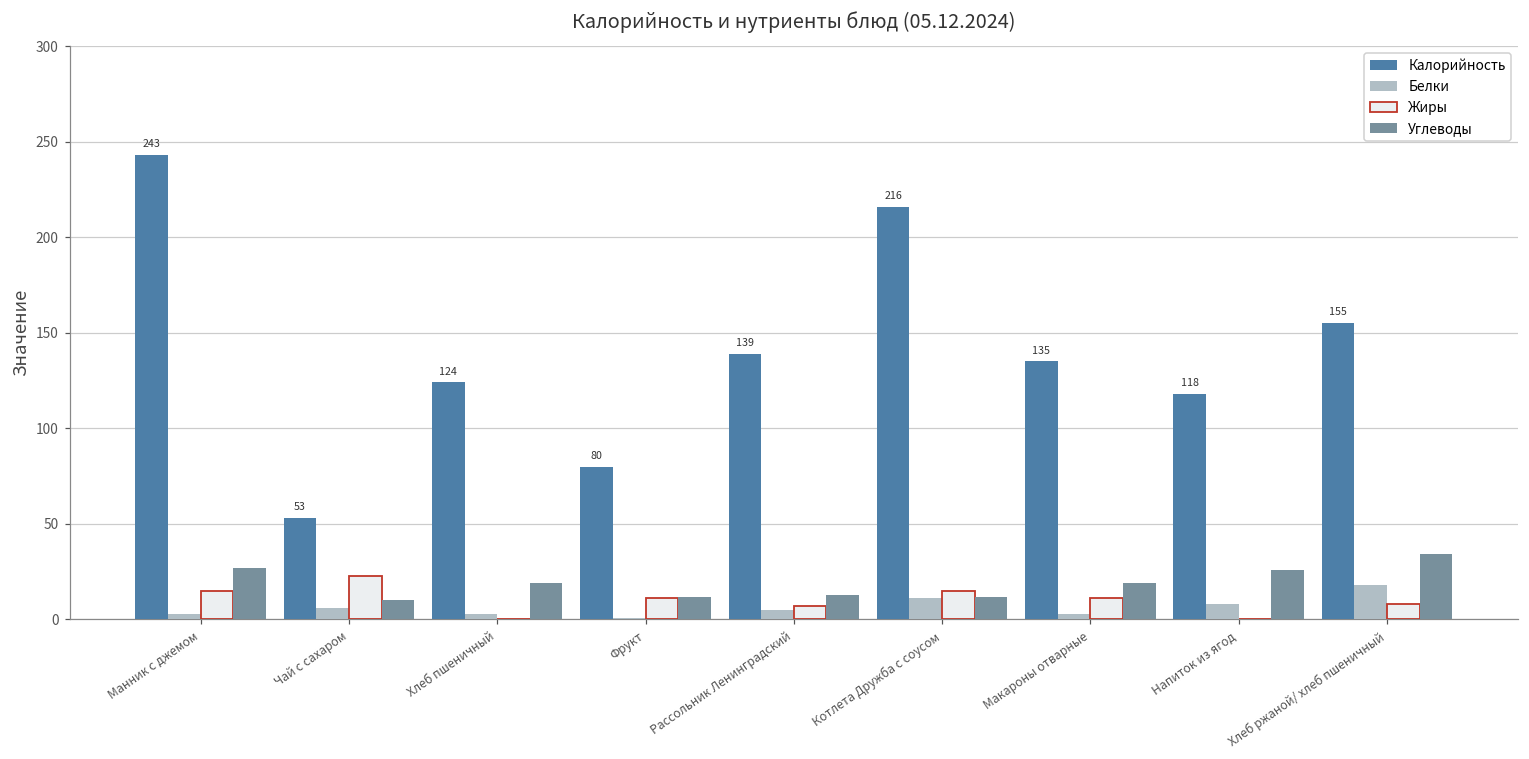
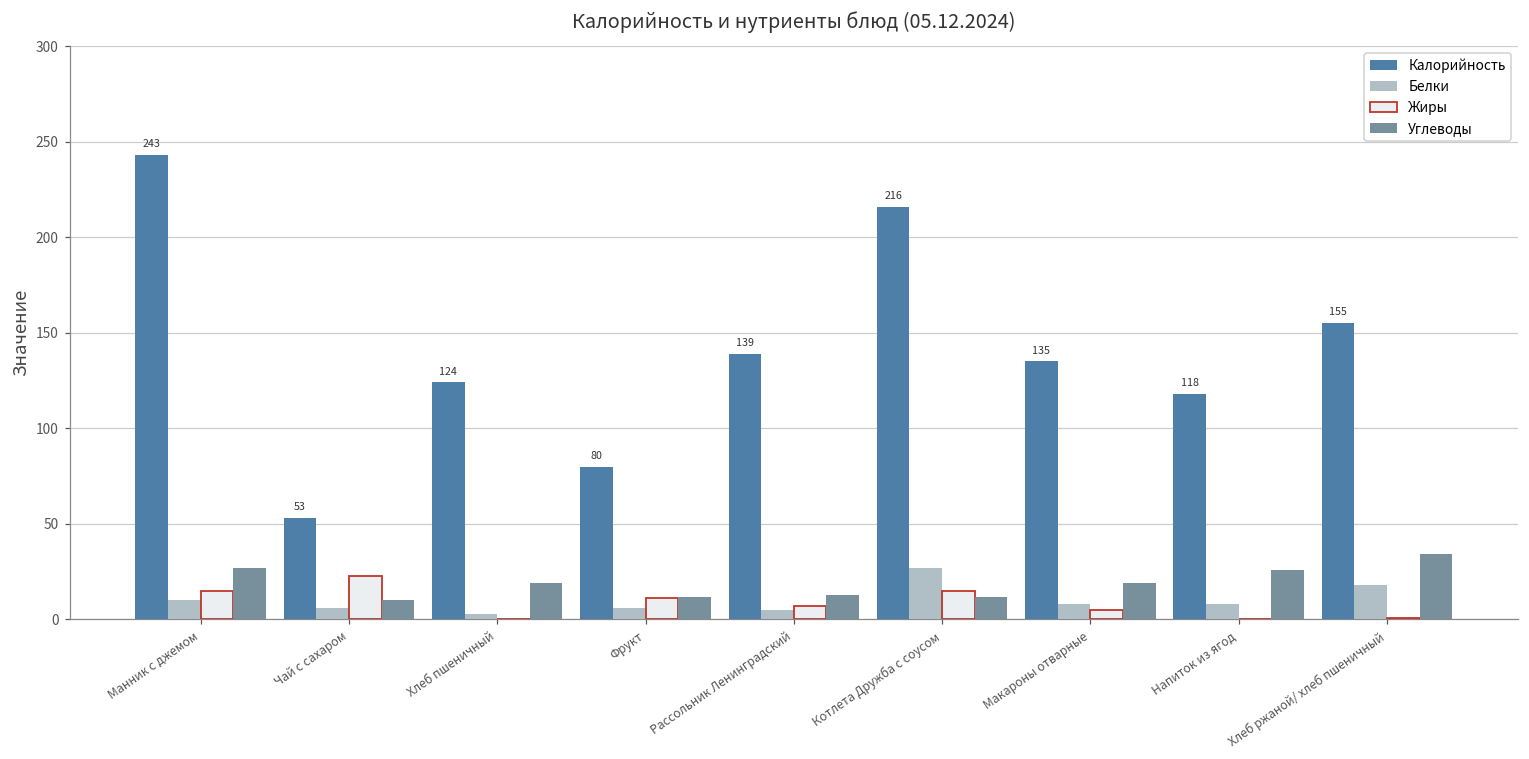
  {
    "Белки": {
-     "Манник с джемом": 3,
+     "Манник с джемом": 10,
      "Чай с сахаром": 6,
      "Хлеб пшеничный": 3,
-     "Фрукт": 1,
+     "Фрукт": 6,
      "Рассольник Ленинградский": 5,
-     "Котлета Дружба с соусом": 11,
-     "Макароны отварные": 3,
+     "Котлета Дружба с соусом": 27,
+     "Макароны отварные": 8,
      "Напиток из ягод": 8,
      "Хлеб ржаной/ хлеб пшеничный": 18
    },
    "Жиры": {
      "Манник с джемом": 15,
      "Чай с сахаром": 23,
      "Хлеб пшеничный": 0,
      "Фрукт": 11,
      "Рассольник Ленинградский": 7,
      "Котлета Дружба с соусом": 15,
-     "Макароны отварные": 11,
+     "Макароны отварные": 5,
      "Напиток из ягод": 0,
-     "Хлеб ржаной/ хлеб пшеничный": 8
+     "Хлеб ржаной/ хлеб пшеничный": 1
    }
  }
